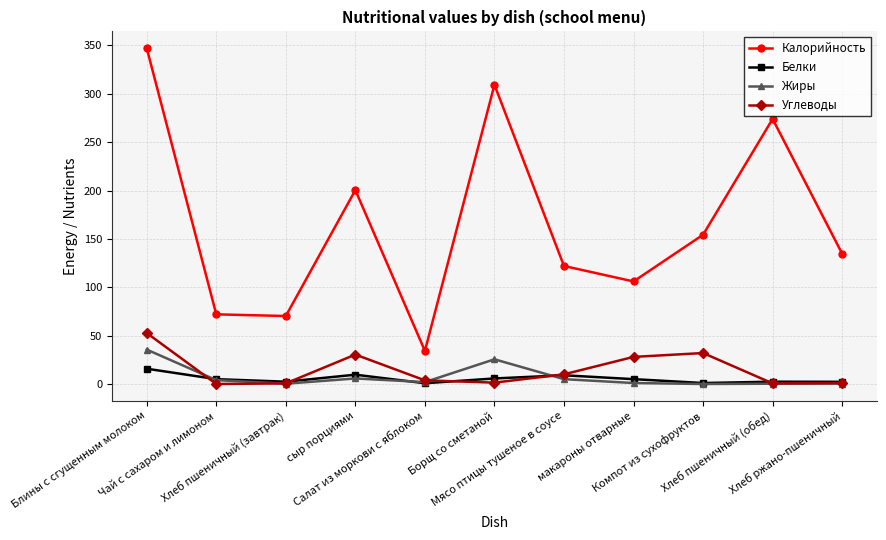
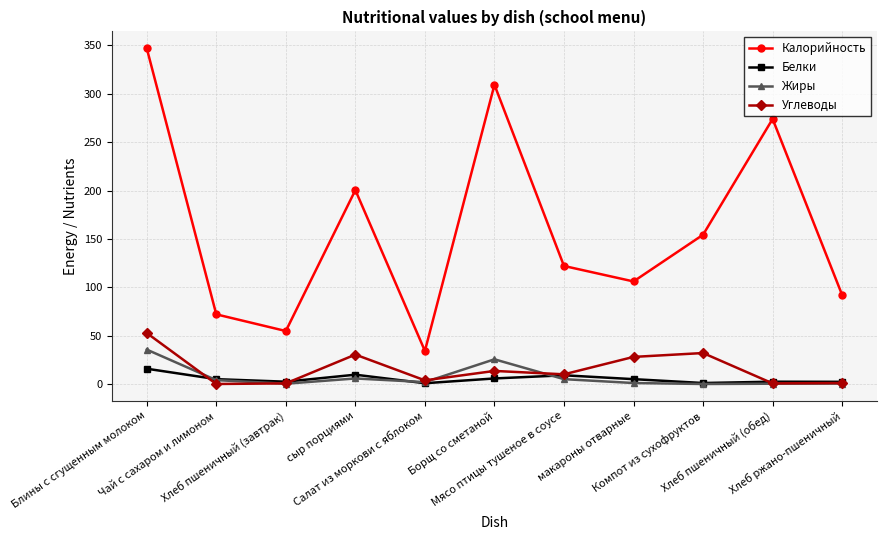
  {
    "Калорийность": {
      "Блины с сгущенным молоком": 350,
      "Чай с сахаром и лимоном": 70,
-     "Хлеб пшеничный (завтрак)": 70,
+     "Хлеб пшеничный (завтрак)": 50,
      "сыр порциями": 200,
      "Салат из моркови с яблоком": 30,
      "Борщ со сметаной": 310,
      "Мясо птицы тушеное в соусе": 120,
      "макароны отварные": 110,
      "Компот из сухофруктов": 150,
      "Хлеб пшеничный (обед)": 270,
-     "Хлеб ржано-пшеничный": 130
+     "Хлеб ржано-пшеничный": 90
    },
    "Белки": {
      "Блины с сгущенным молоком": 20,
      "сыр порциями": 10,
      "Борщ со сметаной": 10,
      "макароны отварные": 10
    },
    "Жиры": {
      "Блины с сгущенным молоком": 40,
      "сыр порциями": 10,
      "Борщ со сметаной": 30,
      "Мясо птицы тушеное в соусе": 10,
      "макароны отварные": 0
    },
    "Углеводы": {
      "Блины с сгущенным молоком": 50,
      "Чай с сахаром и лимоном": 0,
      "сыр порциями": 30,
-     "Борщ со сметаной": 0,
+     "Борщ со сметаной": 10,
      "макароны отварные": 30,
      "Компот из сухофруктов": 30
    }
  }
